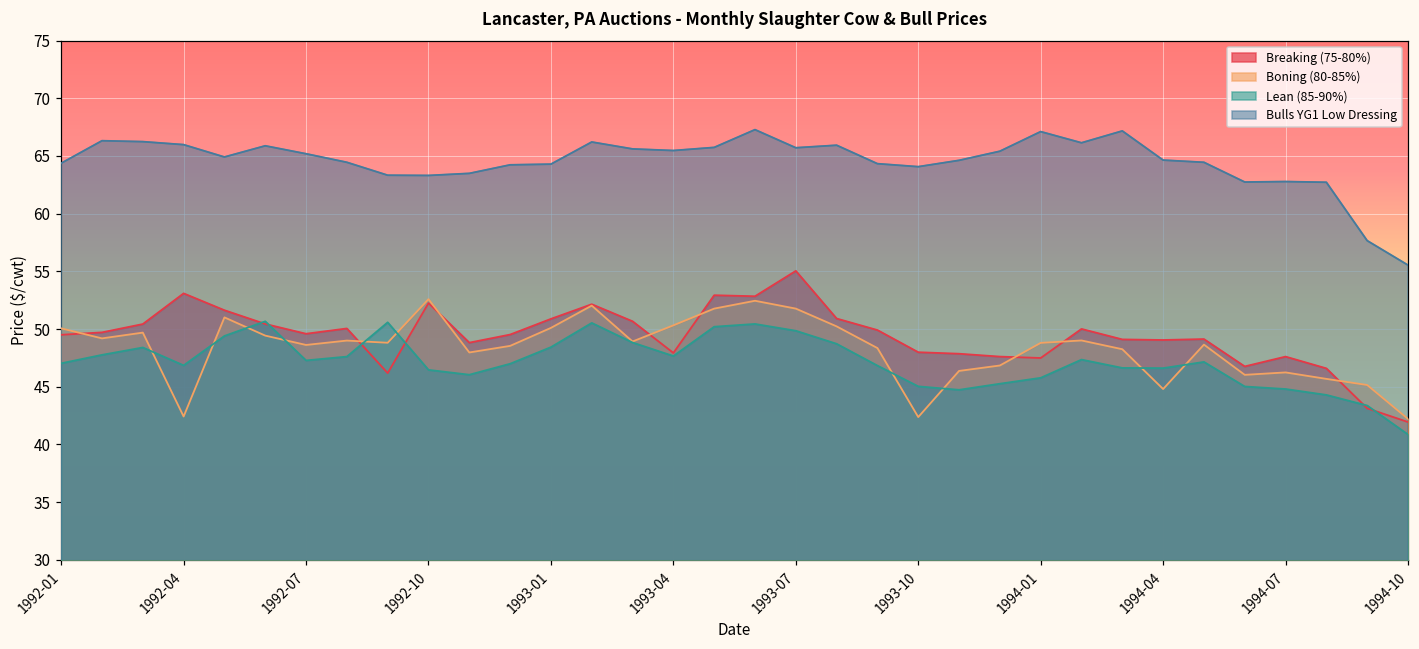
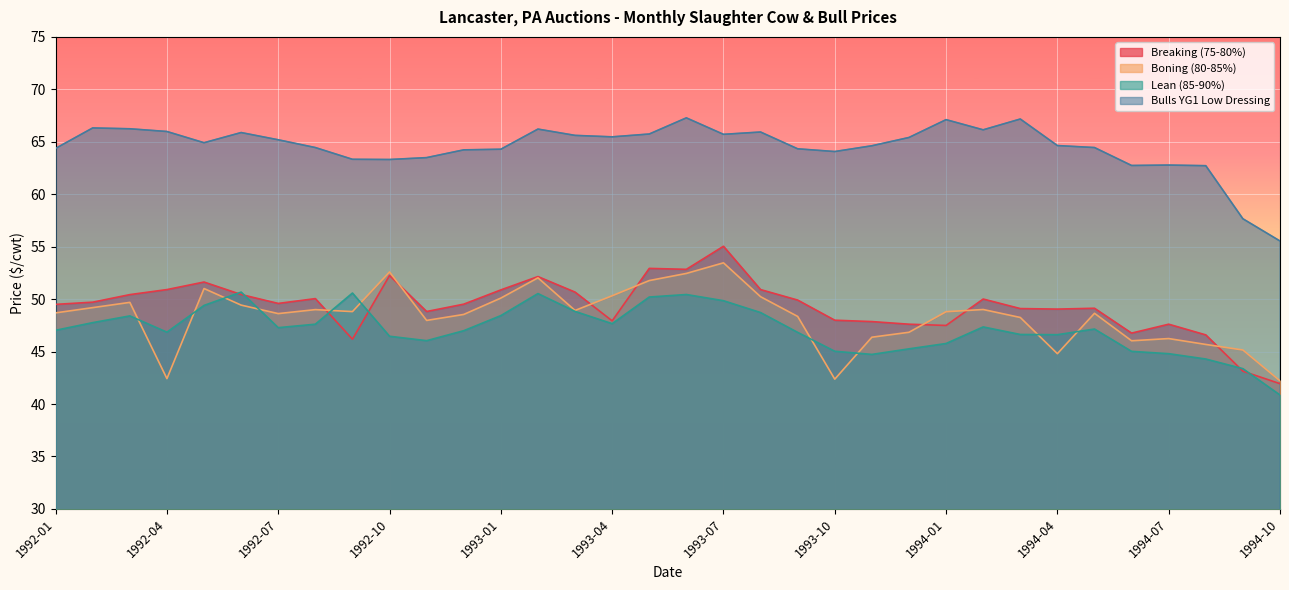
  {
    "Breaking (75-80%)": {
      "1992-01": 49.5,
-     "1992-04": 53.1,
+     "1992-04": 50.9,
      "1992-07": 49.6,
      "1992-10": 52.3,
      "1993-01": 50.9,
      "1993-04": 47.9,
      "1993-07": 55.0,
      "1993-10": 48.0,
      "1994-01": 47.5,
      "1994-04": 49.1,
      "1994-07": 47.6,
      "1994-10": 41.9
    },
    "Boning (80-85%)": {
-     "1992-01": 50.1,
+     "1992-01": 48.7,
      "1992-04": 42.4,
      "1992-07": 48.6,
      "1992-10": 52.6,
      "1993-01": 50.1,
      "1993-04": 50.3,
-     "1993-07": 51.8,
+     "1993-07": 53.5,
      "1993-10": 42.4,
      "1994-01": 48.8,
      "1994-04": 44.8,
      "1994-07": 46.2,
      "1994-10": 42.2
    }
  }
